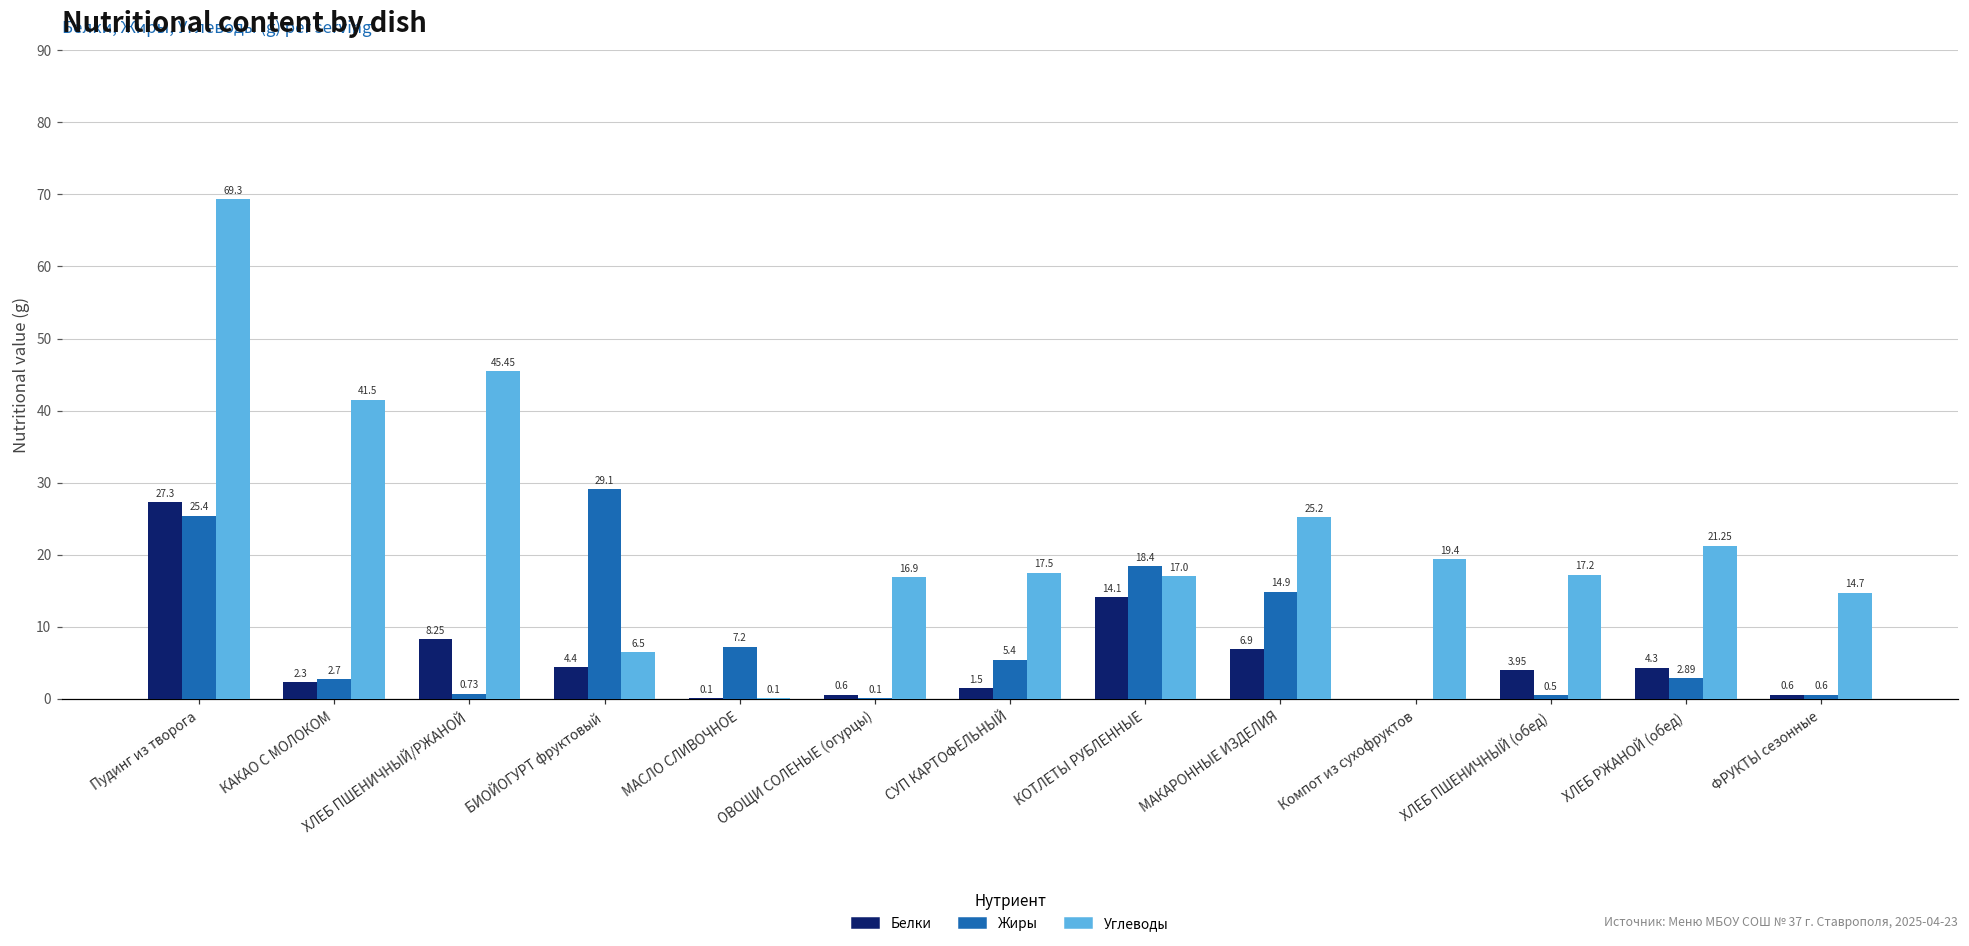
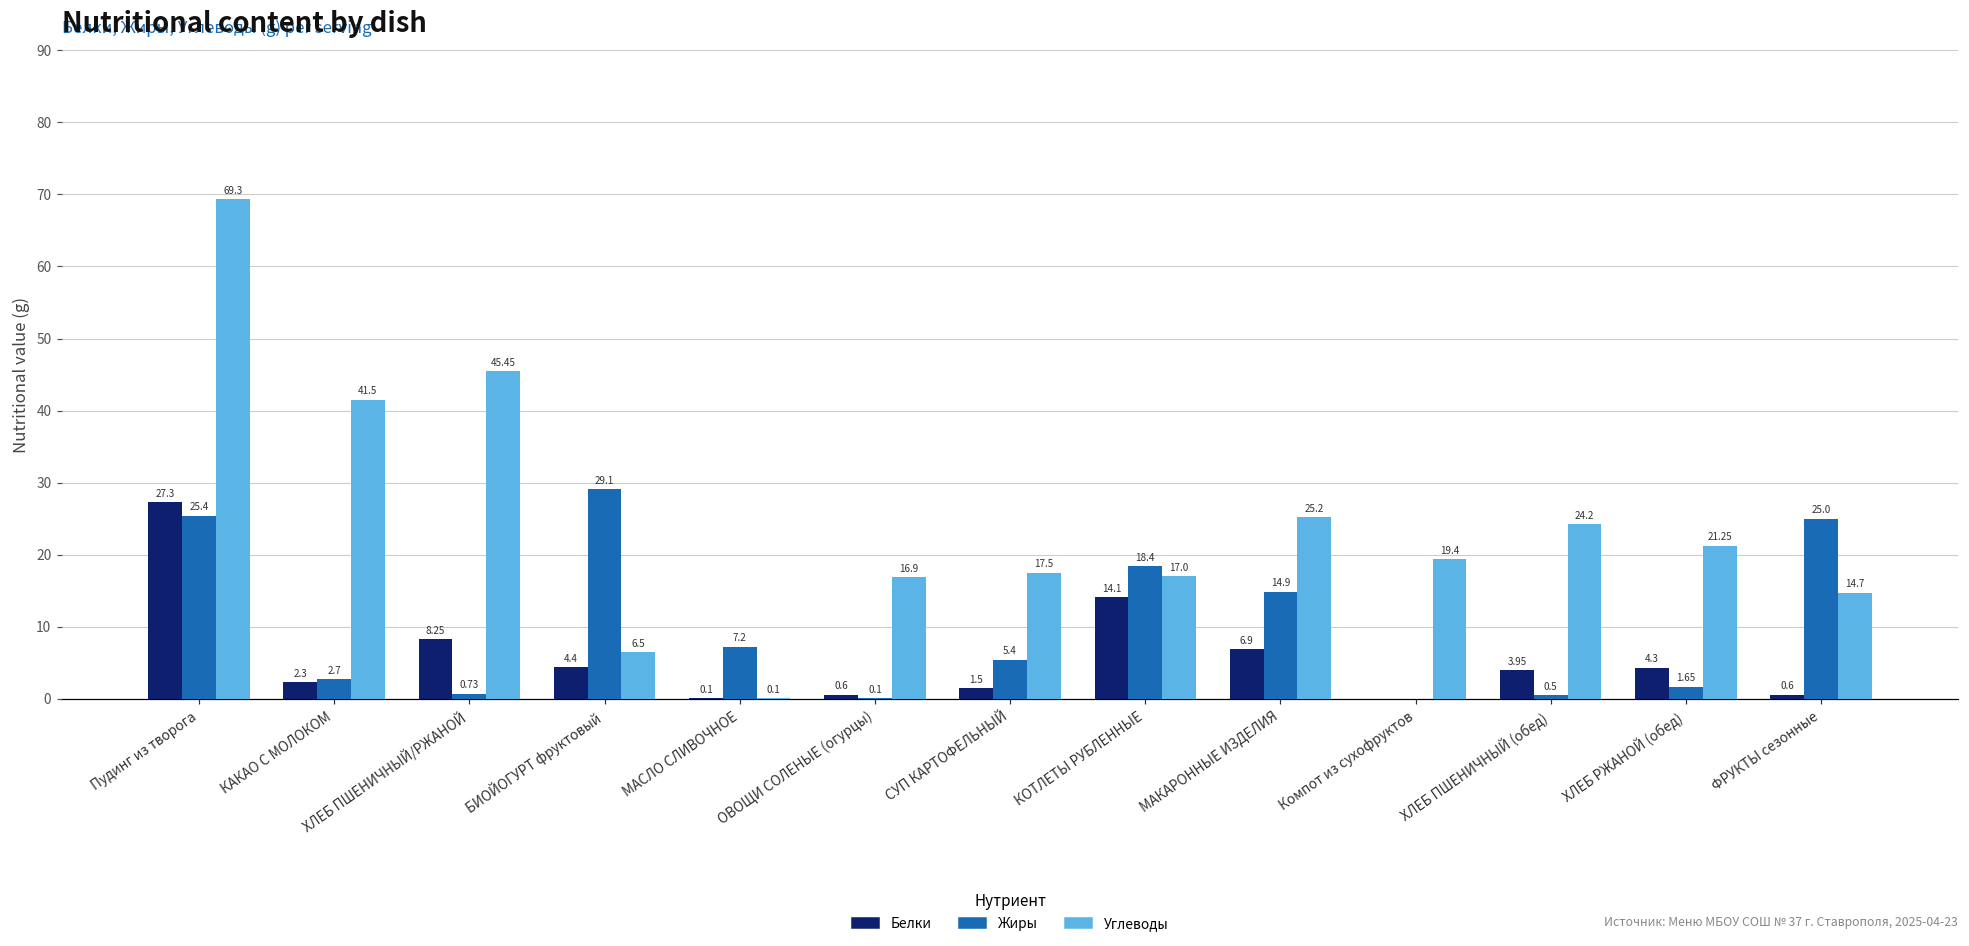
  {
    "Белки": {
      "Пудинг из творога": 27.3,
      "КАКАО С МОЛОКОМ": 2.3,
      "ХЛЕБ ПШЕНИЧНЫЙ/РЖАНОЙ": 8.25,
      "БИОЙОГУРТ фруктовый": 4.4,
      "МАСЛО СЛИВОЧНОЕ": 0.1,
      "ОВОЩИ СОЛЕНЫЕ (огурцы)": 0.6,
      "СУП КАРТОФЕЛЬНЫЙ": 1.5,
      "КОТЛЕТЫ РУБЛЕННЫЕ": 14.1,
      "МАКАРОННЫЕ ИЗДЕЛИЯ": 6.9,
      "ХЛЕБ ПШЕНИЧНЫЙ (обед)": 3.95,
      "ХЛЕБ РЖАНОЙ (обед)": 4.3,
      "ФРУКТЫ сезонные": 0.6
    },
    "Жиры": {
      "Пудинг из творога": 25.4,
      "КАКАО С МОЛОКОМ": 2.7,
      "ХЛЕБ ПШЕНИЧНЫЙ/РЖАНОЙ": 0.73,
      "БИОЙОГУРТ фруктовый": 29.1,
      "МАСЛО СЛИВОЧНОЕ": 7.2,
      "ОВОЩИ СОЛЕНЫЕ (огурцы)": 0.1,
      "СУП КАРТОФЕЛЬНЫЙ": 5.4,
      "КОТЛЕТЫ РУБЛЕННЫЕ": 18.4,
      "МАКАРОННЫЕ ИЗДЕЛИЯ": 14.9,
      "ХЛЕБ ПШЕНИЧНЫЙ (обед)": 0.5,
-     "ХЛЕБ РЖАНОЙ (обед)": 2.89,
-     "ФРУКТЫ сезонные": 0.6
+     "ХЛЕБ РЖАНОЙ (обед)": 1.65,
+     "ФРУКТЫ сезонные": 25.0
    },
    "Углеводы": {
      "Пудинг из творога": 69.3,
      "КАКАО С МОЛОКОМ": 41.5,
      "ХЛЕБ ПШЕНИЧНЫЙ/РЖАНОЙ": 45.45,
      "БИОЙОГУРТ фруктовый": 6.5,
      "МАСЛО СЛИВОЧНОЕ": 0.1,
      "ОВОЩИ СОЛЕНЫЕ (огурцы)": 16.9,
      "СУП КАРТОФЕЛЬНЫЙ": 17.5,
      "КОТЛЕТЫ РУБЛЕННЫЕ": 17.0,
      "МАКАРОННЫЕ ИЗДЕЛИЯ": 25.2,
      "Компот из сухофруктов": 19.4,
-     "ХЛЕБ ПШЕНИЧНЫЙ (обед)": 17.2,
+     "ХЛЕБ ПШЕНИЧНЫЙ (обед)": 24.2,
      "ХЛЕБ РЖАНОЙ (обед)": 21.25,
      "ФРУКТЫ сезонные": 14.7
    }
  }
